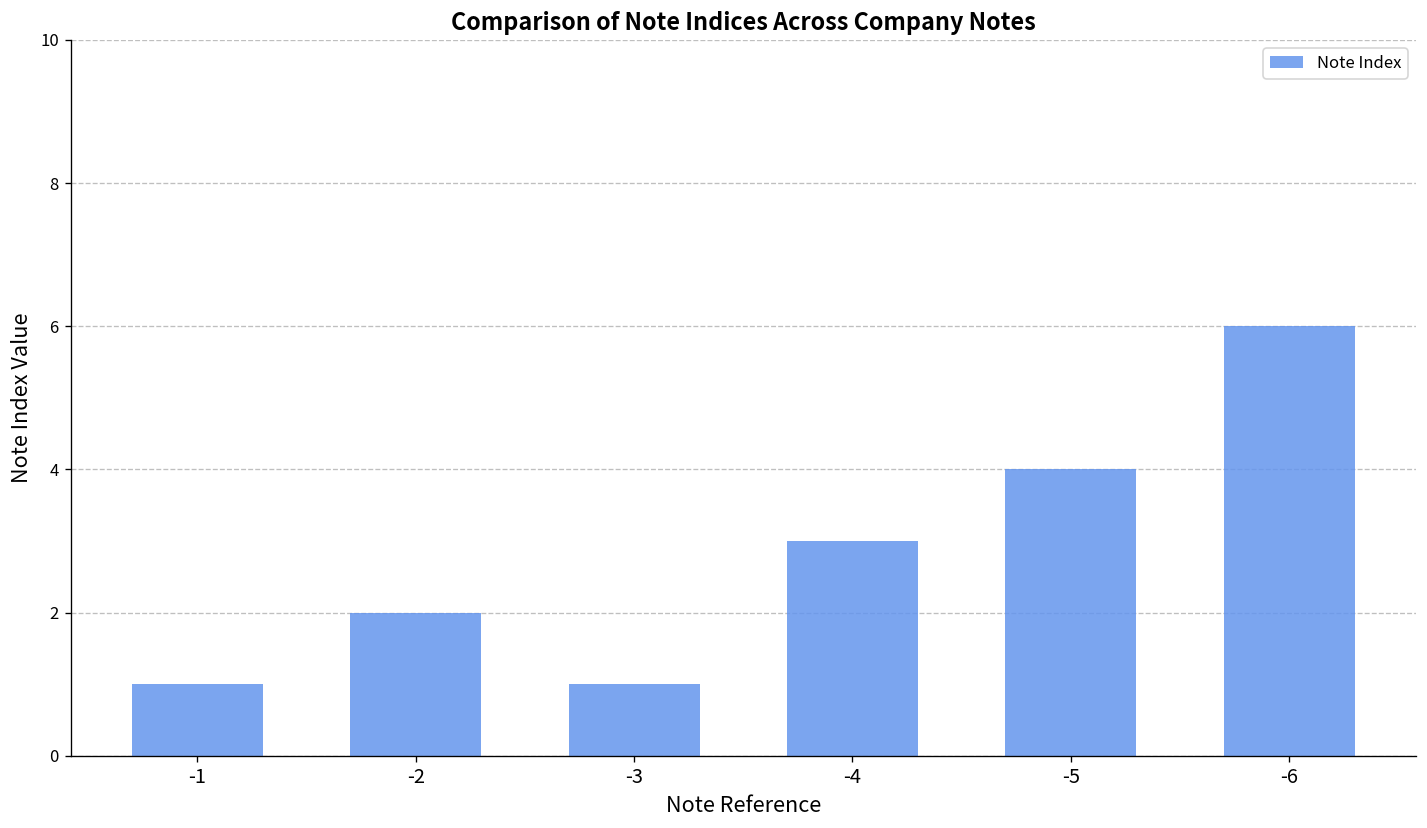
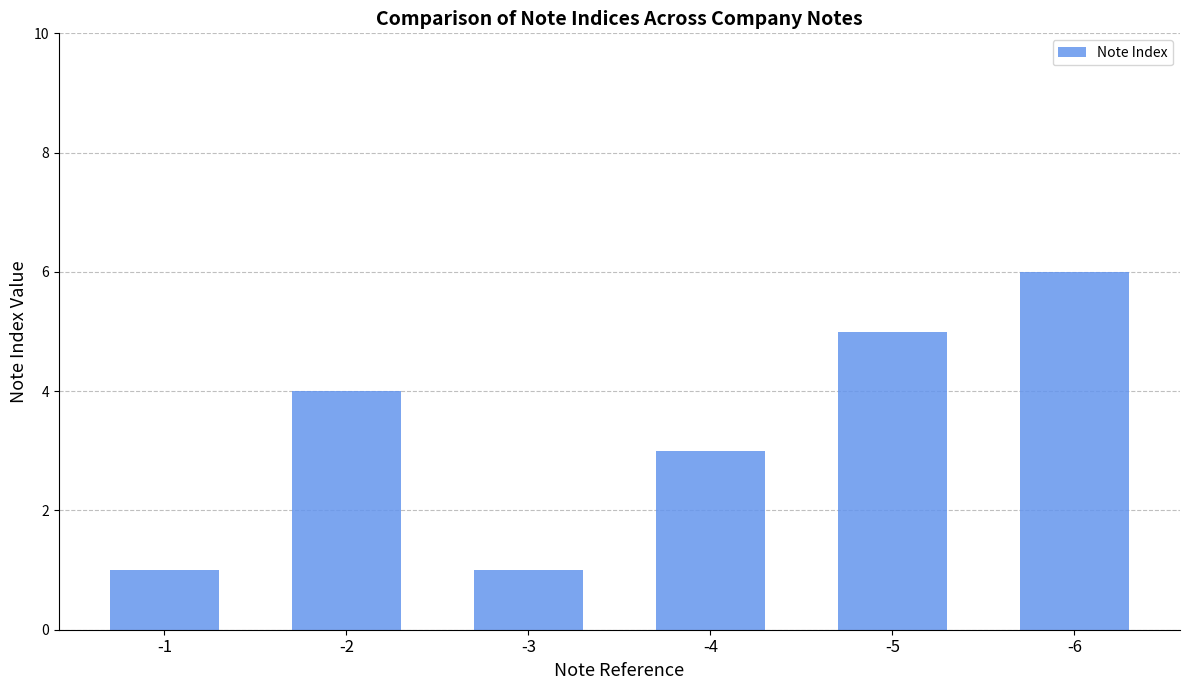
  {
    "-1": 1.0,
-   "-2": 2.0,
+   "-2": 4.0,
    "-3": 1.0,
    "-4": 3.0,
-   "-5": 4.0,
+   "-5": 5.0,
    "-6": 6.0
  }
